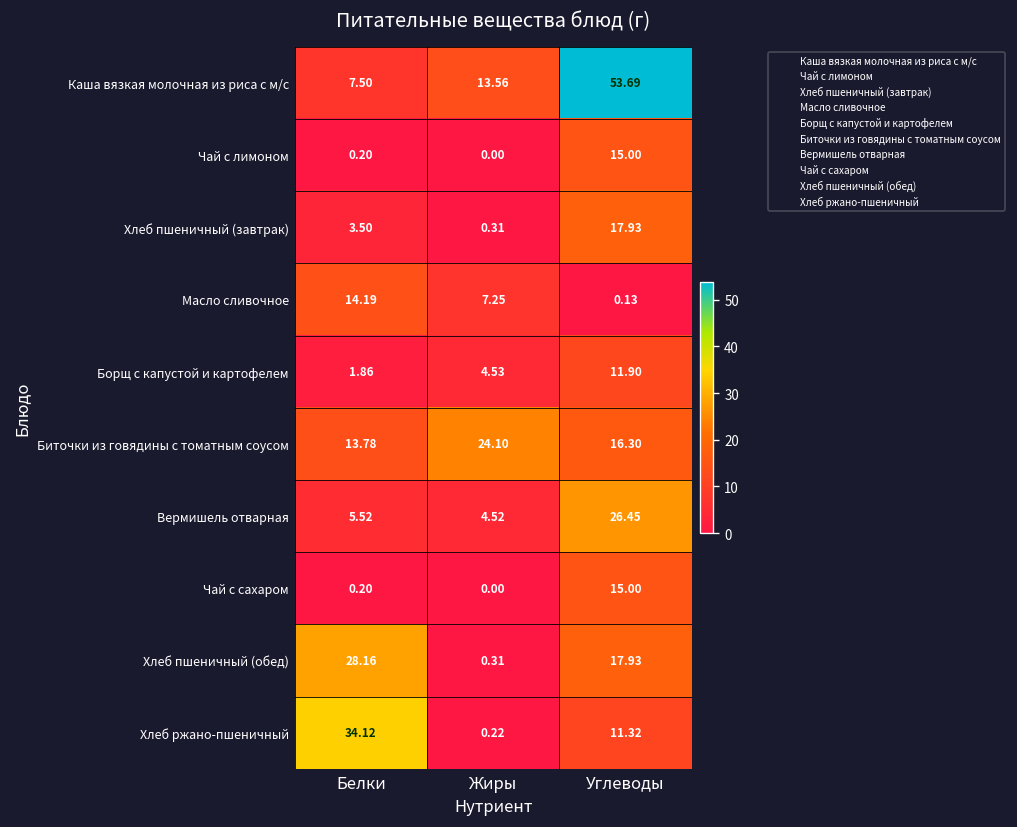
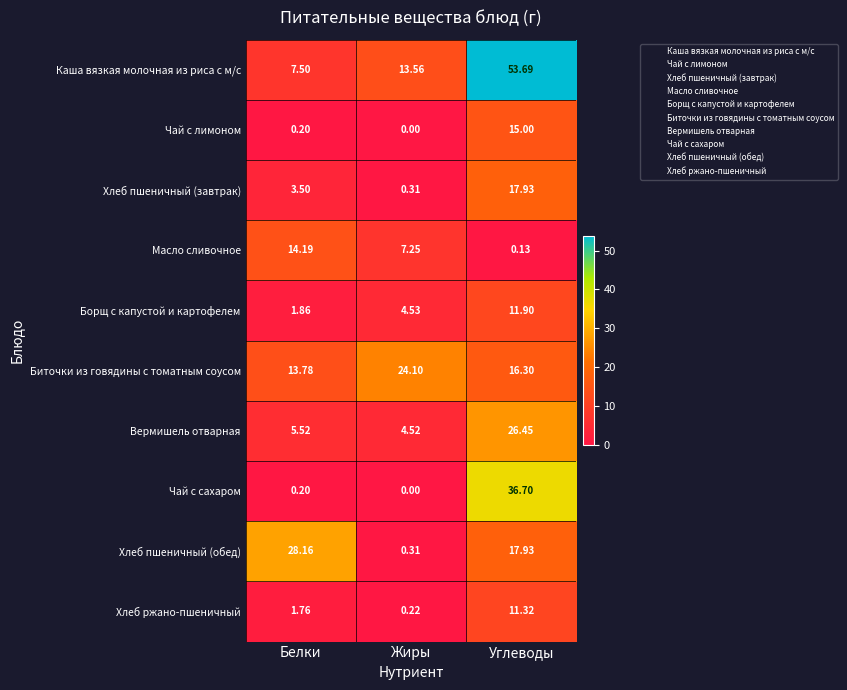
  {
    "Каша вязкая молочная из риса с м/с": {
      "Белки": 7.50,
      "Жиры": 13.56,
      "Углеводы": 53.69
    },
    "Чай с лимоном": {
      "Белки": 0.20,
      "Жиры": 0.00,
      "Углеводы": 15.00
    },
    "Хлеб пшеничный (завтрак)": {
      "Белки": 3.50,
      "Жиры": 0.31,
      "Углеводы": 17.93
    },
    "Масло сливочное": {
      "Белки": 14.19,
      "Жиры": 7.25,
      "Углеводы": 0.13
    },
    "Борщ с капустой и картофелем": {
      "Белки": 1.86,
      "Жиры": 4.53,
      "Углеводы": 11.90
    },
    "Биточки из говядины с томатным соусом": {
      "Белки": 13.78,
      "Жиры": 24.10,
      "Углеводы": 16.30
    },
    "Вермишель отварная": {
      "Белки": 5.52,
      "Жиры": 4.52,
      "Углеводы": 26.45
    },
    "Чай с сахаром": {
      "Белки": 0.20,
      "Жиры": 0.00,
-     "Углеводы": 15.00
+     "Углеводы": 36.70
    },
    "Хлеб пшеничный (обед)": {
      "Белки": 28.16,
      "Жиры": 0.31,
      "Углеводы": 17.93
    },
    "Хлеб ржано-пшеничный": {
-     "Белки": 34.12,
+     "Белки": 1.76,
      "Жиры": 0.22,
      "Углеводы": 11.32
    }
  }
